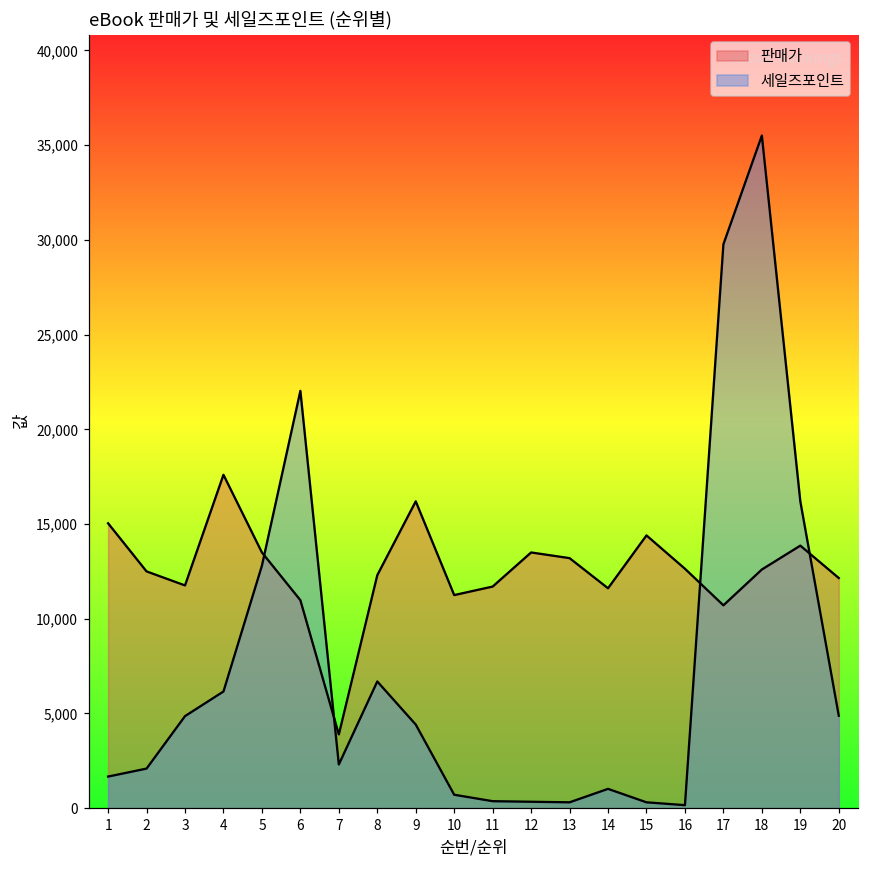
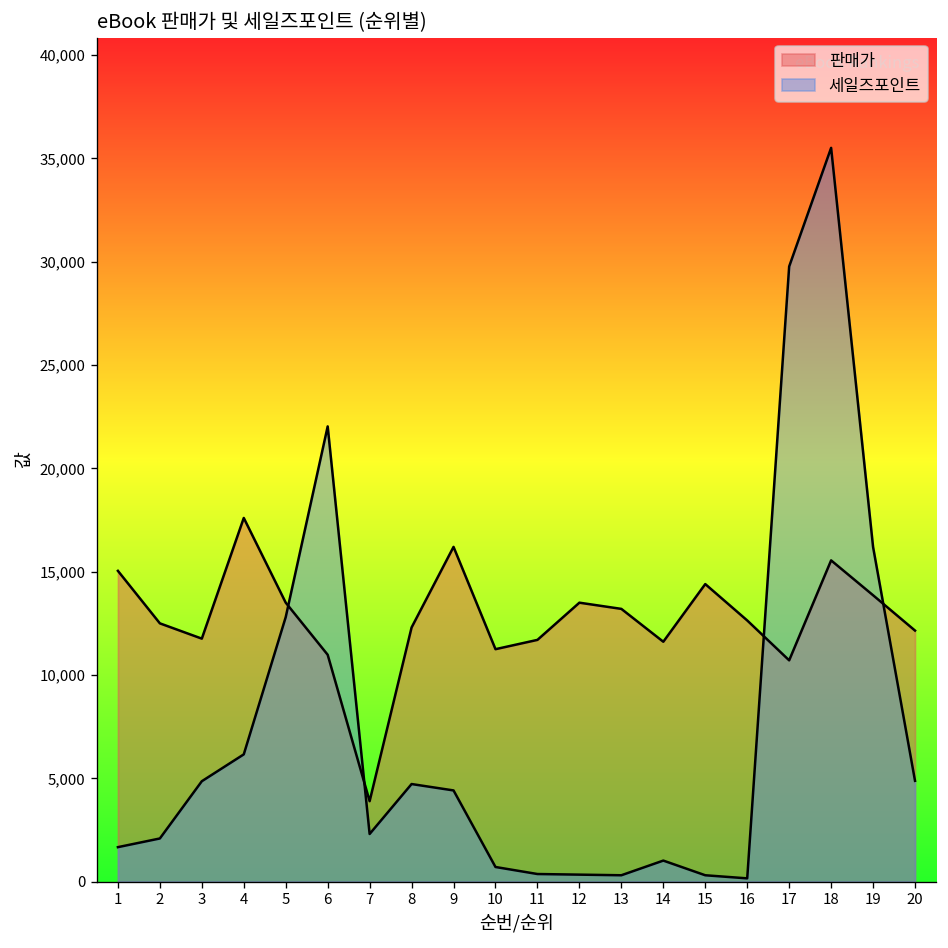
  {
    "판매가": {
      "1": "15,000",
      "2": "12,500",
      "3": "11,800",
      "4": "17,600",
      "5": "13,500",
      "6": "11,000",
      "7": "3,900",
      "8": "12,300",
      "9": "16,200",
      "10": "11,300",
      "11": "11,700",
      "12": "13,500",
      "13": "13,200",
      "14": "11,600",
      "15": "14,400",
      "16": "12,600",
      "17": "10,700",
-     "18": "12,600",
+     "18": "15,500",
      "19": "13,900",
      "20": "12,200"
    },
    "세일즈포인트": {
      "1": "1,700",
      "2": "2,100",
      "3": "4,900",
      "4": "6,200",
      "5": "12,800",
      "6": "22,000",
      "7": "2,300",
-     "8": "6,700",
+     "8": "4,700",
      "9": "4,400",
      "10": "700",
      "11": "400",
      "12": "300",
      "13": "300",
      "14": "1,000",
      "15": "300",
      "16": "200",
      "17": "29,800",
      "18": "35,500",
      "19": "16,200",
      "20": "4,900"
    }
  }
